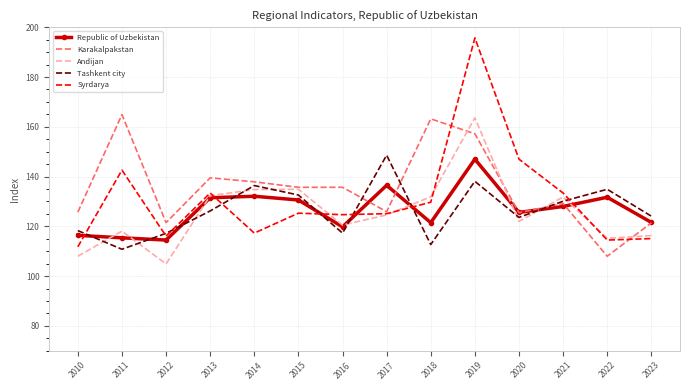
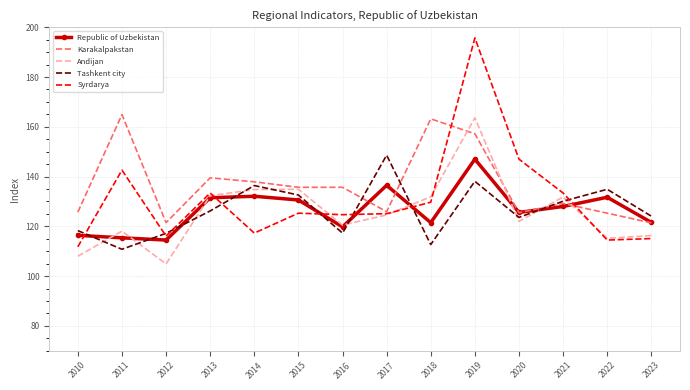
  {
    "Karakalpakstan": {
      "2010": 126,
      "2011": 165,
      "2012": 122,
      "2013": 140,
      "2014": 138,
      "2016": 136,
      "2018": 163,
      "2019": 157,
-     "2022": 108
+     "2022": 125
    },
    "Andijan": {
      "2010": 108,
      "2011": 118,
      "2012": 105,
      "2014": 135,
      "2018": 132,
      "2019": 164,
      "2020": 122,
      "2021": 132,
      "2023": 116
    },
    "Tashkent city": {
      "2010": 118,
      "2011": 111,
      "2012": 117,
      "2013": 126,
      "2014": 136,
      "2015": 133,
      "2016": 117,
      "2017": 149,
      "2018": 113,
      "2019": 138,
      "2020": 124,
      "2022": 135,
      "2023": 124
    }
  }
